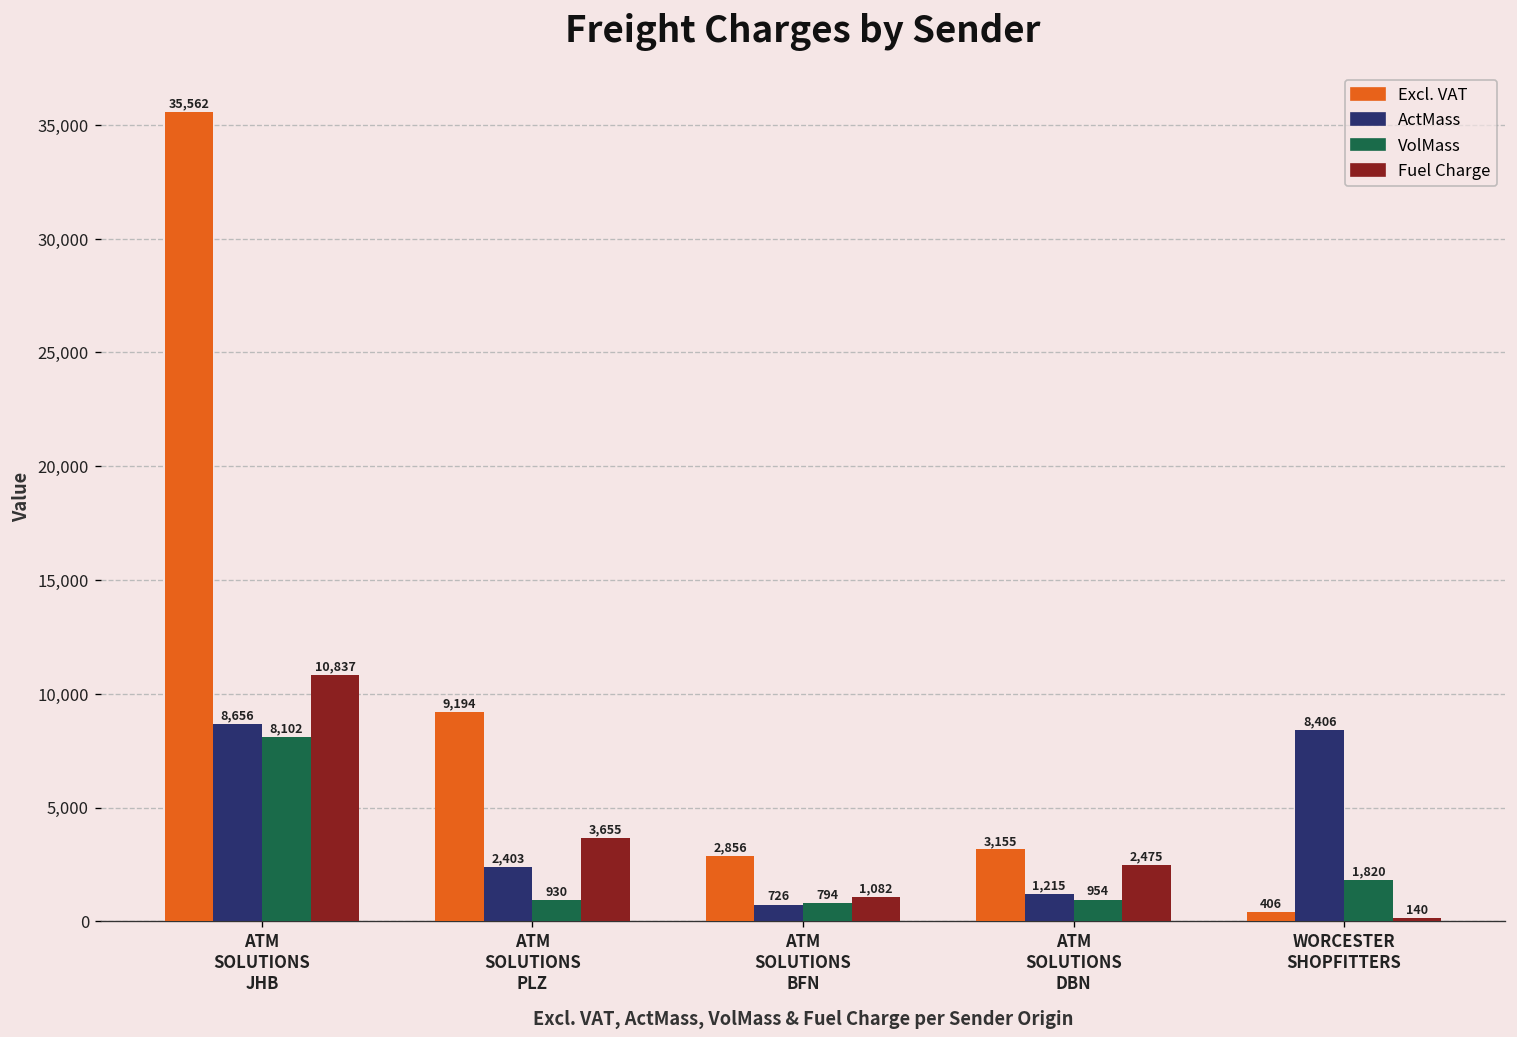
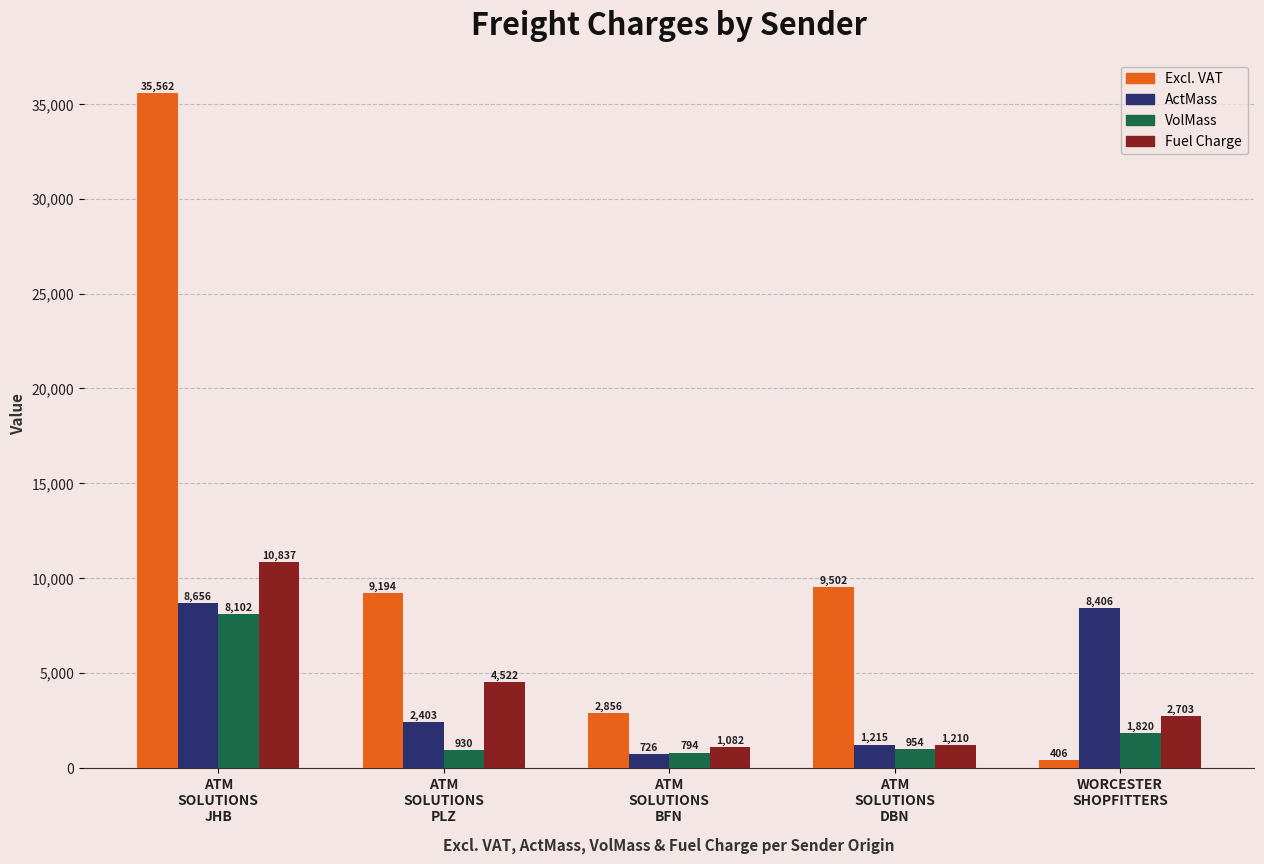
  {
    "Excl. VAT": {
      "ATM SOLUTIONS JHB": "35,562",
      "ATM SOLUTIONS PLZ": "9,194",
      "ATM SOLUTIONS BFN": "2,856",
-     "ATM SOLUTIONS DBN": "3,155",
+     "ATM SOLUTIONS DBN": "9,502",
      "WORCESTER SHOPFITTERS": "406"
    },
    "ActMass": {
      "ATM SOLUTIONS JHB": "8,656",
      "ATM SOLUTIONS PLZ": "2,403",
      "ATM SOLUTIONS BFN": "726",
      "ATM SOLUTIONS DBN": "1,215",
      "WORCESTER SHOPFITTERS": "8,406"
    },
    "VolMass": {
      "ATM SOLUTIONS JHB": "8,102",
      "ATM SOLUTIONS PLZ": "930",
      "ATM SOLUTIONS BFN": "794",
      "ATM SOLUTIONS DBN": "954",
      "WORCESTER SHOPFITTERS": "1,820"
    },
    "Fuel Charge": {
      "ATM SOLUTIONS JHB": "10,837",
-     "ATM SOLUTIONS PLZ": "3,655",
+     "ATM SOLUTIONS PLZ": "4,522",
      "ATM SOLUTIONS BFN": "1,082",
-     "ATM SOLUTIONS DBN": "2,475",
-     "WORCESTER SHOPFITTERS": "140"
+     "ATM SOLUTIONS DBN": "1,210",
+     "WORCESTER SHOPFITTERS": "2,703"
    }
  }
